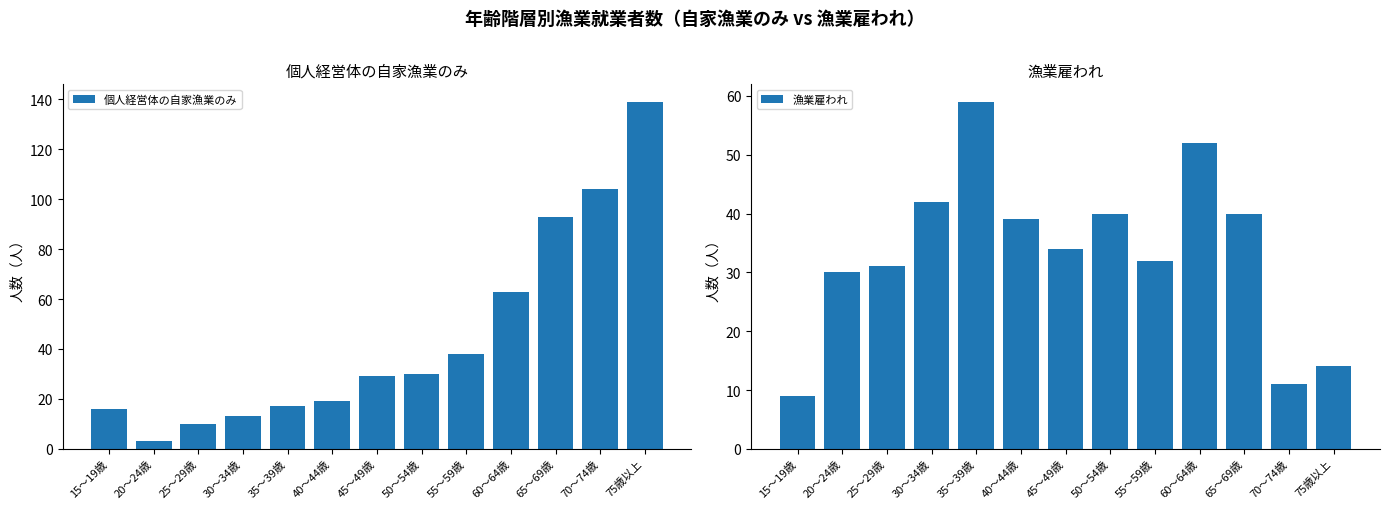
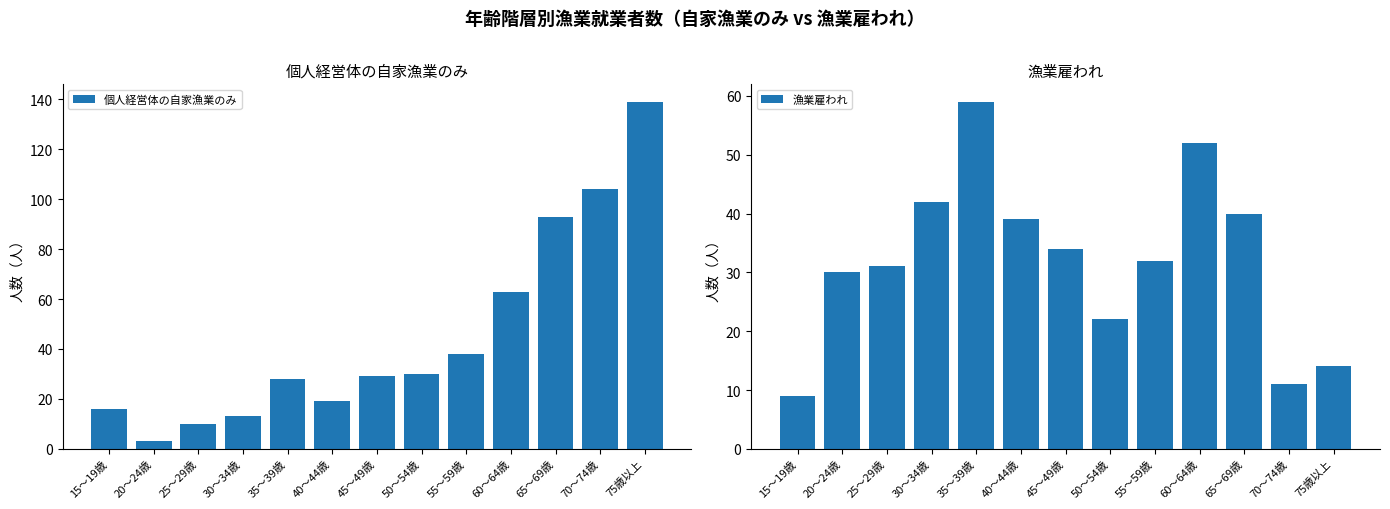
  {
    "個人経営体の自家漁業のみ": {
      "15～19歳": 16,
      "20～24歳": 3,
      "25～29歳": 10,
      "30～34歳": 13,
-     "35～39歳": 17,
+     "35～39歳": 28,
      "40～44歳": 19,
      "45～49歳": 29,
      "50～54歳": 30,
      "55～59歳": 38,
      "60～64歳": 63,
      "65～69歳": 93,
      "70～74歳": 104,
      "75歳以上": 139
    },
    "漁業雇われ": {
      "15～19歳": 9,
      "20～24歳": 30,
      "25～29歳": 31,
      "30～34歳": 42,
      "35～39歳": 59,
      "40～44歳": 39,
      "45～49歳": 34,
-     "50～54歳": 40,
+     "50～54歳": 22,
      "55～59歳": 32,
      "60～64歳": 52,
      "65～69歳": 40,
      "70～74歳": 11,
      "75歳以上": 14
    }
  }
